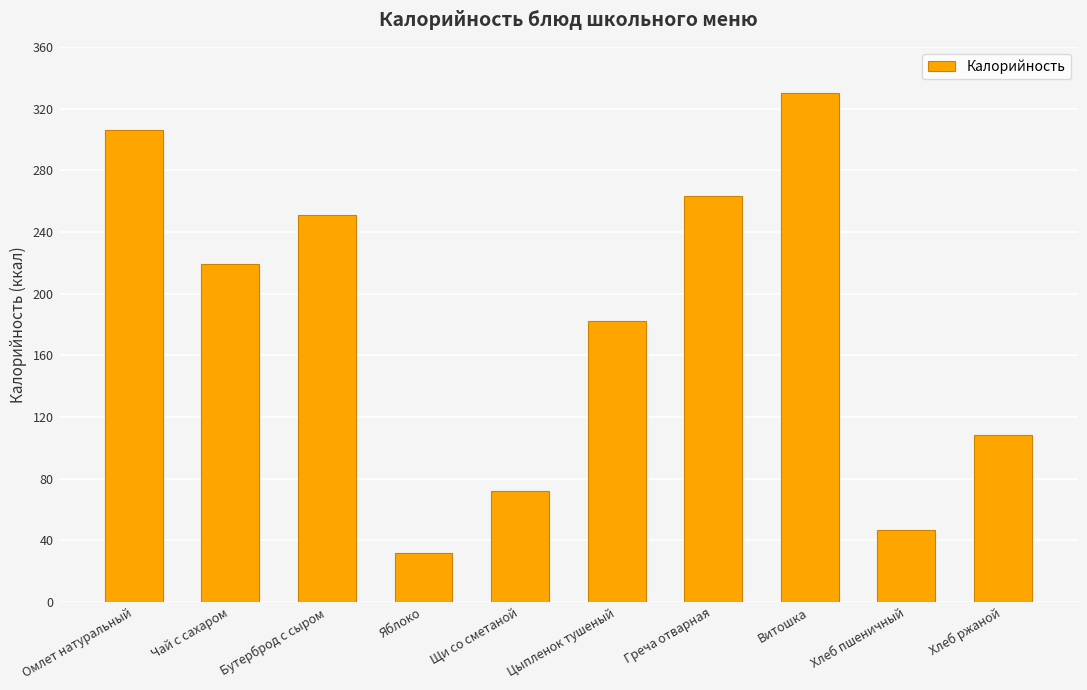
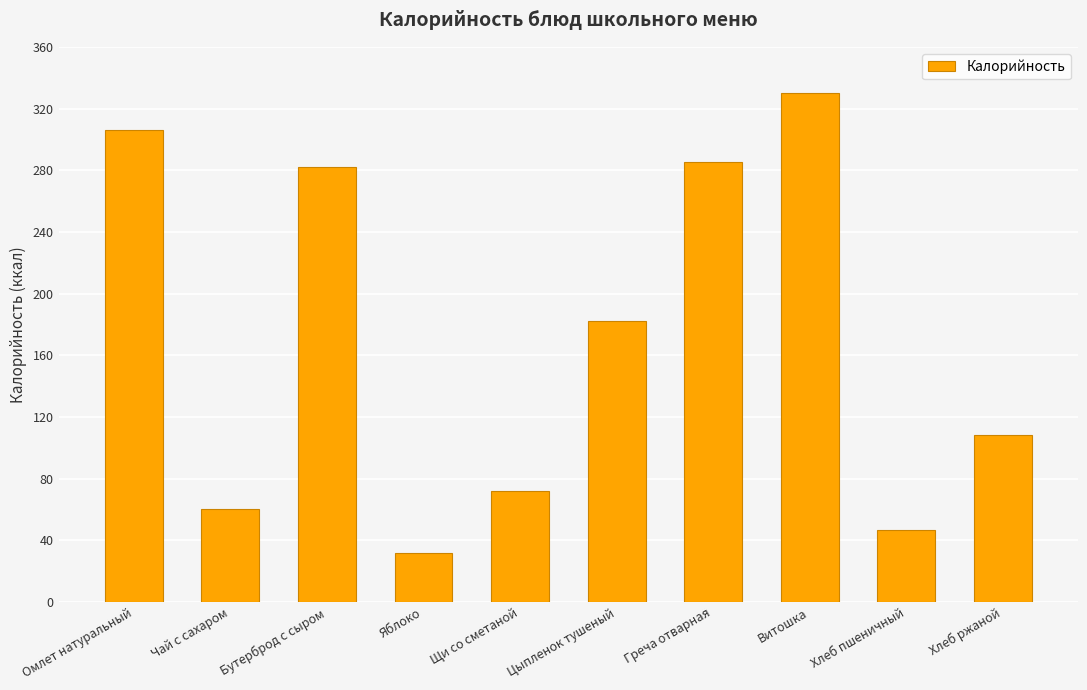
  {
    "Омлет натуральный": 306,
-   "Чай с сахаром": 219,
-   "Бутерброд с сыром": 251,
+   "Чай с сахаром": 60,
+   "Бутерброд с сыром": 282,
    "Яблоко": 32,
    "Щи со сметаной": 72,
    "Цыпленок тушеный": 182,
-   "Греча отварная": 263,
+   "Греча отварная": 285,
    "Витошка": 330,
    "Хлеб пшеничный": 47,
    "Хлеб ржаной": 108
  }
